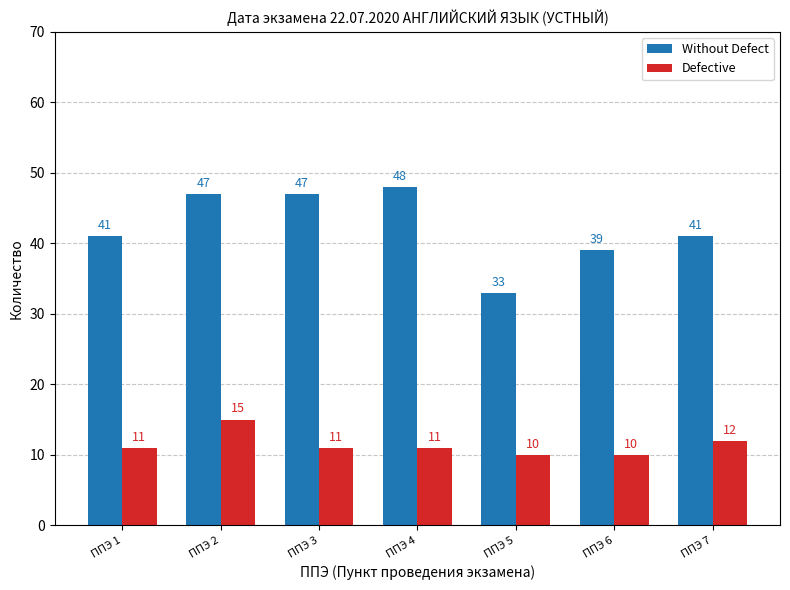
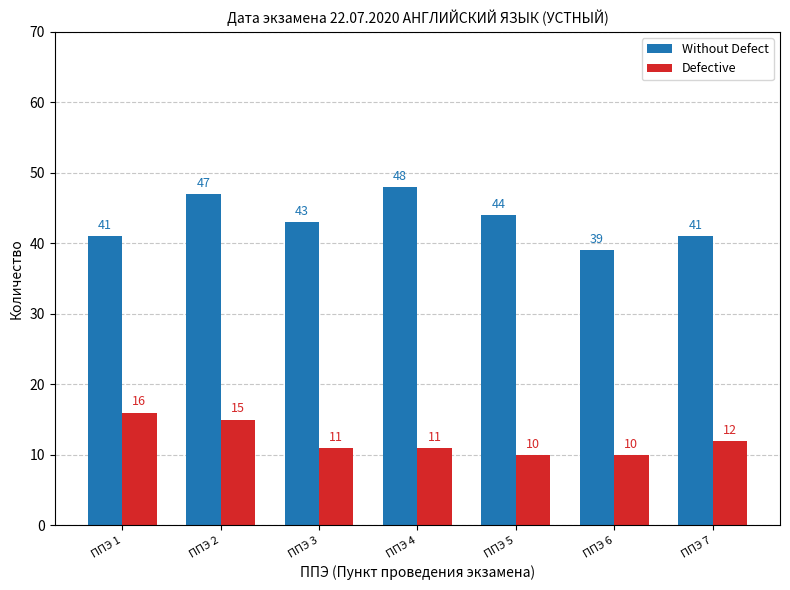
  {
    "Without Defect": {
      "ППЭ 1": 41,
      "ППЭ 2": 47,
-     "ППЭ 3": 47,
+     "ППЭ 3": 43,
      "ППЭ 4": 48,
-     "ППЭ 5": 33,
+     "ППЭ 5": 44,
      "ППЭ 6": 39,
      "ППЭ 7": 41
    },
    "Defective": {
-     "ППЭ 1": 11,
+     "ППЭ 1": 16,
      "ППЭ 2": 15,
      "ППЭ 3": 11,
      "ППЭ 4": 11,
      "ППЭ 5": 10,
      "ППЭ 6": 10,
      "ППЭ 7": 12
    }
  }
